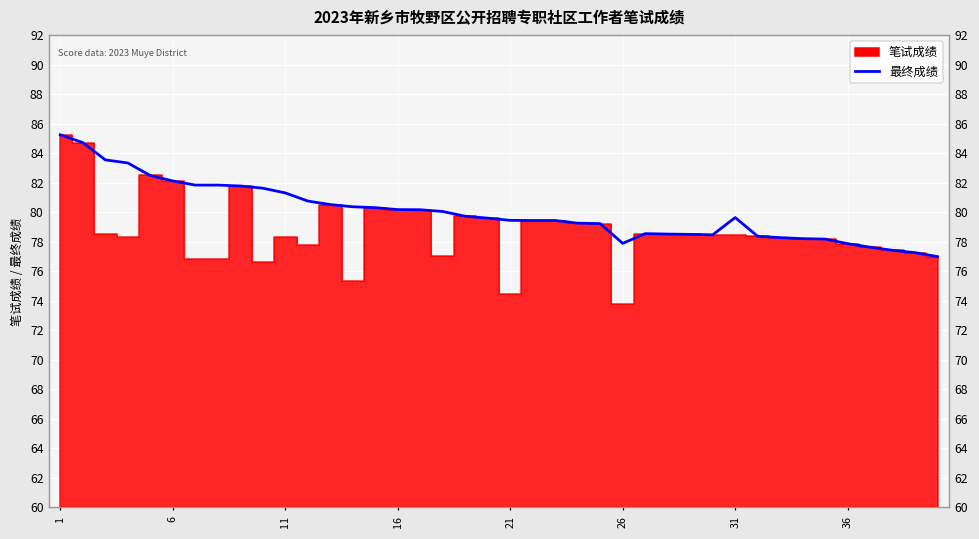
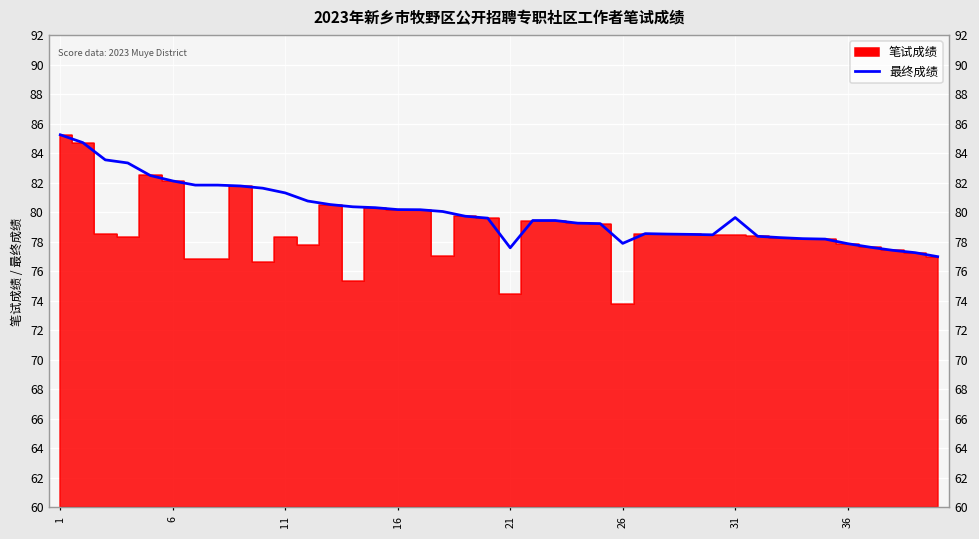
  {
    "最终成绩": {
      "11": 81.3,
-     "21": 79.5,
+     "21": 77.6,
      "26": 77.9,
      "31": 79.7
    }
  }
